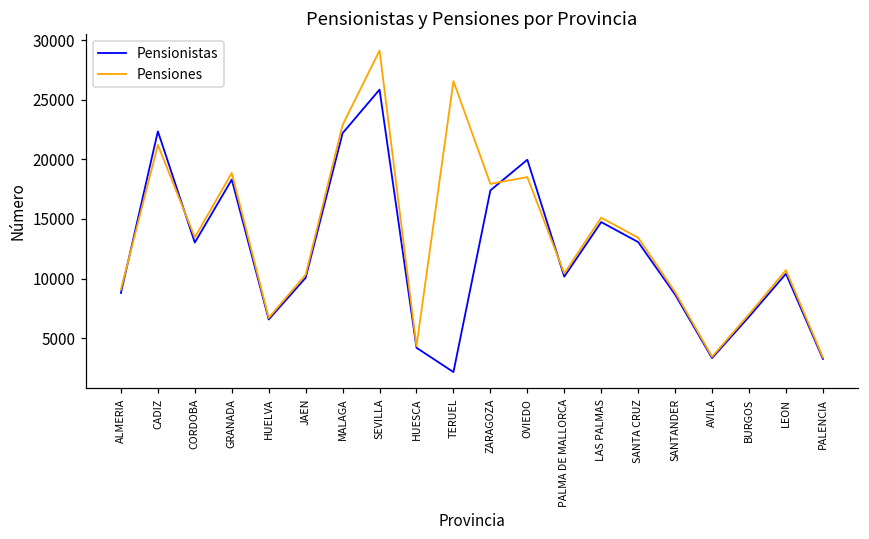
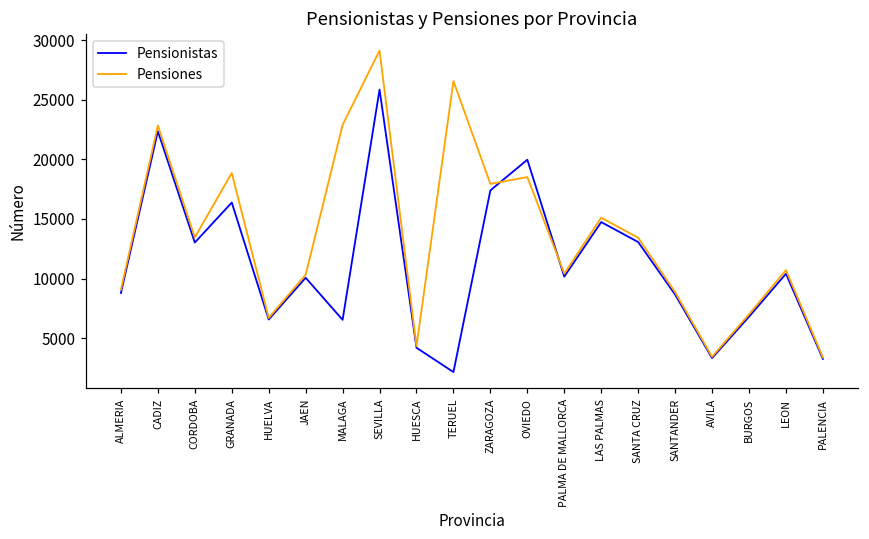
  {
    "Pensionistas": {
      "ALMERIA": 8800,
      "CADIZ": 22400,
      "CORDOBA": 13000,
-     "GRANADA": 18300,
+     "GRANADA": 16400,
      "JAEN": 10100,
-     "MALAGA": 22200,
+     "MALAGA": 6500,
      "SEVILLA": 25900,
      "TERUEL": 2200,
      "ZARAGOZA": 17400,
      "OVIEDO": 20000,
      "PALMA DE MALLORCA": 10200,
      "LAS PALMAS": 14700,
      "SANTA CRUZ": 13100,
      "LEON": 10400
    },
    "Pensiones": {
      "ALMERIA": 9100,
-     "CADIZ": 21200,
+     "CADIZ": 22800,
      "CORDOBA": 13500,
      "GRANADA": 18900,
      "JAEN": 10300,
      "MALAGA": 22900,
      "SEVILLA": 29100,
      "TERUEL": 26600,
      "ZARAGOZA": 17900,
      "OVIEDO": 18500,
      "PALMA DE MALLORCA": 10400,
      "LAS PALMAS": 15100,
      "SANTA CRUZ": 13400,
      "LEON": 10700
    }
  }
